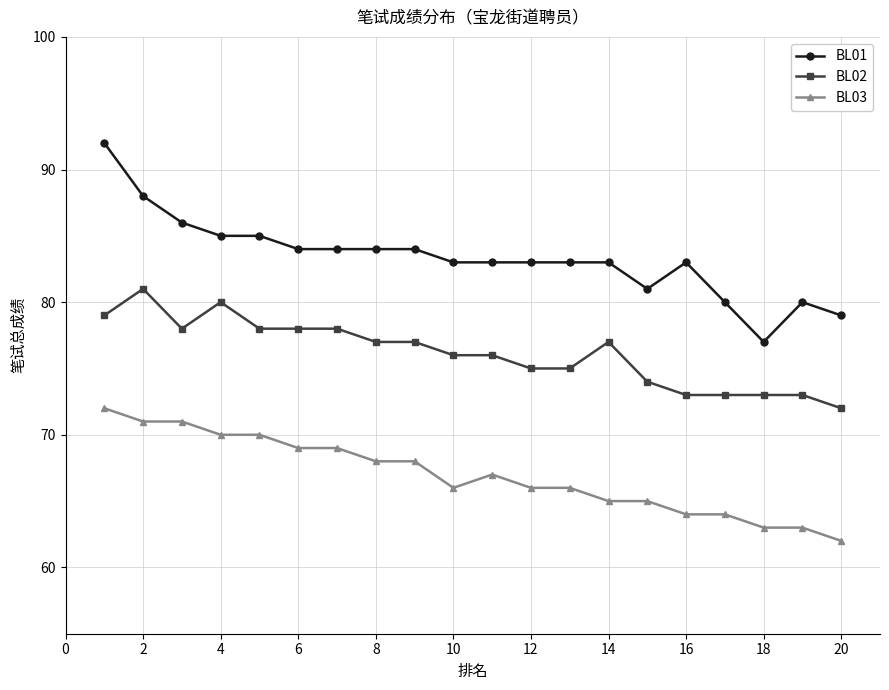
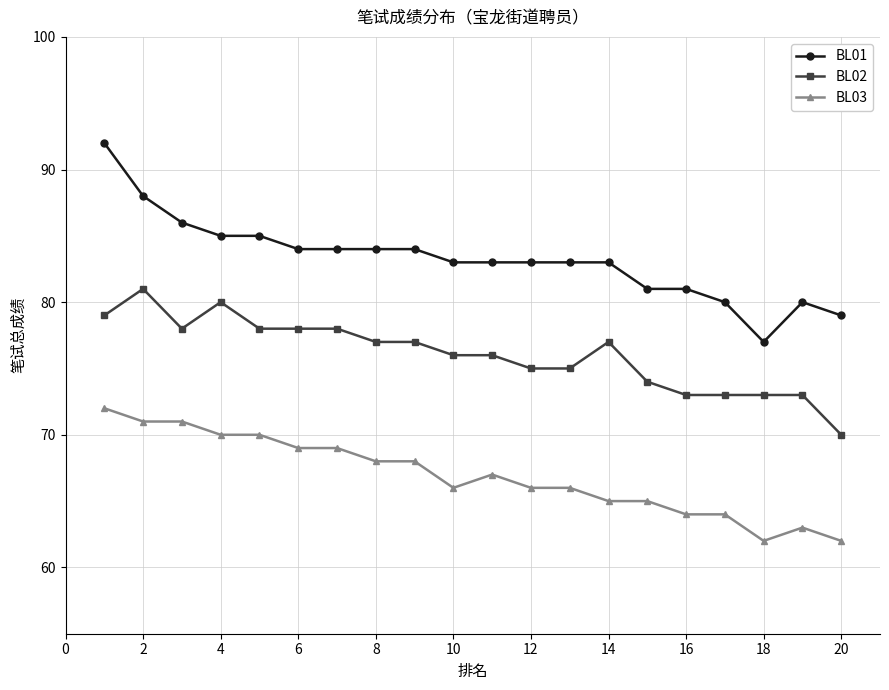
  {
    "BL01": {
      "2": 88,
      "4": 85,
      "6": 84,
      "8": 84,
      "10": 83,
      "12": 83,
      "14": 83,
-     "16": 83,
+     "16": 81,
      "18": 77,
      "20": 79
    },
    "BL02": {
      "2": 81,
      "4": 80,
      "6": 78,
      "8": 77,
      "10": 76,
      "12": 75,
      "14": 77,
      "16": 73,
      "18": 73,
-     "20": 72
+     "20": 70
    },
    "BL03": {
      "2": 71,
      "4": 70,
      "6": 69,
      "8": 68,
      "10": 66,
      "12": 66,
      "14": 65,
      "16": 64,
-     "18": 63,
+     "18": 62,
      "20": 62
    }
  }
